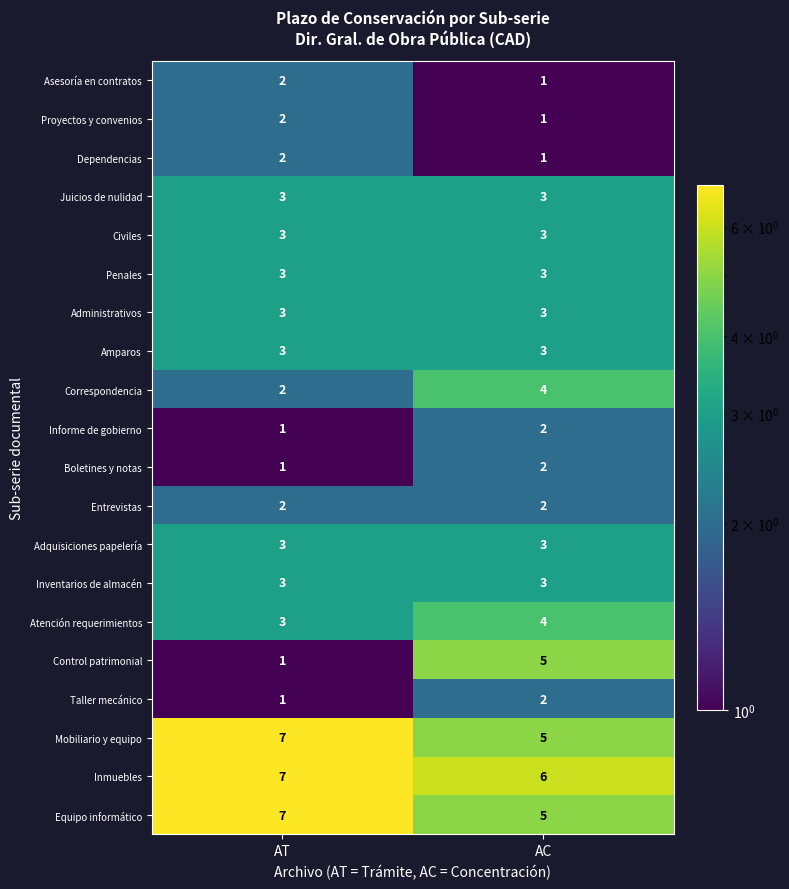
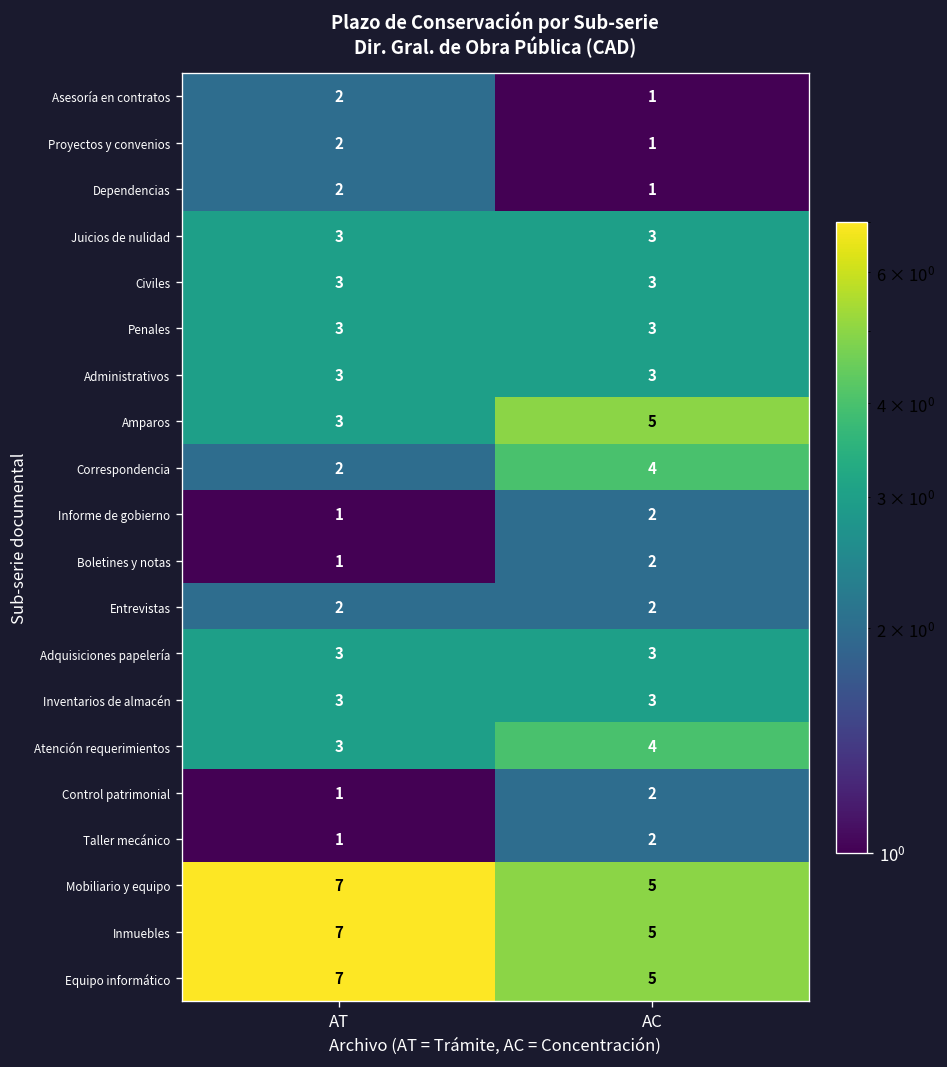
  {
    "Asesoría en contratos": {
      "AT": 2,
      "AC": 1
    },
    "Proyectos y convenios": {
      "AT": 2,
      "AC": 1
    },
    "Dependencias": {
      "AT": 2,
      "AC": 1
    },
    "Juicios de nulidad": {
      "AT": 3,
      "AC": 3
    },
    "Civiles": {
      "AT": 3,
      "AC": 3
    },
    "Penales": {
      "AT": 3,
      "AC": 3
    },
    "Administrativos": {
      "AT": 3,
      "AC": 3
    },
    "Amparos": {
      "AT": 3,
-     "AC": 3
+     "AC": 5
    },
    "Correspondencia": {
      "AT": 2,
      "AC": 4
    },
    "Informe de gobierno": {
      "AT": 1,
      "AC": 2
    },
    "Boletines y notas": {
      "AT": 1,
      "AC": 2
    },
    "Entrevistas": {
      "AT": 2,
      "AC": 2
    },
    "Adquisiciones papelería": {
      "AT": 3,
      "AC": 3
    },
    "Inventarios de almacén": {
      "AT": 3,
      "AC": 3
    },
    "Atención requerimientos": {
      "AT": 3,
      "AC": 4
    },
    "Control patrimonial": {
      "AT": 1,
-     "AC": 5
+     "AC": 2
    },
    "Taller mecánico": {
      "AT": 1,
      "AC": 2
    },
    "Mobiliario y equipo": {
      "AT": 7,
      "AC": 5
    },
    "Inmuebles": {
      "AT": 7,
-     "AC": 6
+     "AC": 5
    },
    "Equipo informático": {
      "AT": 7,
      "AC": 5
    }
  }
